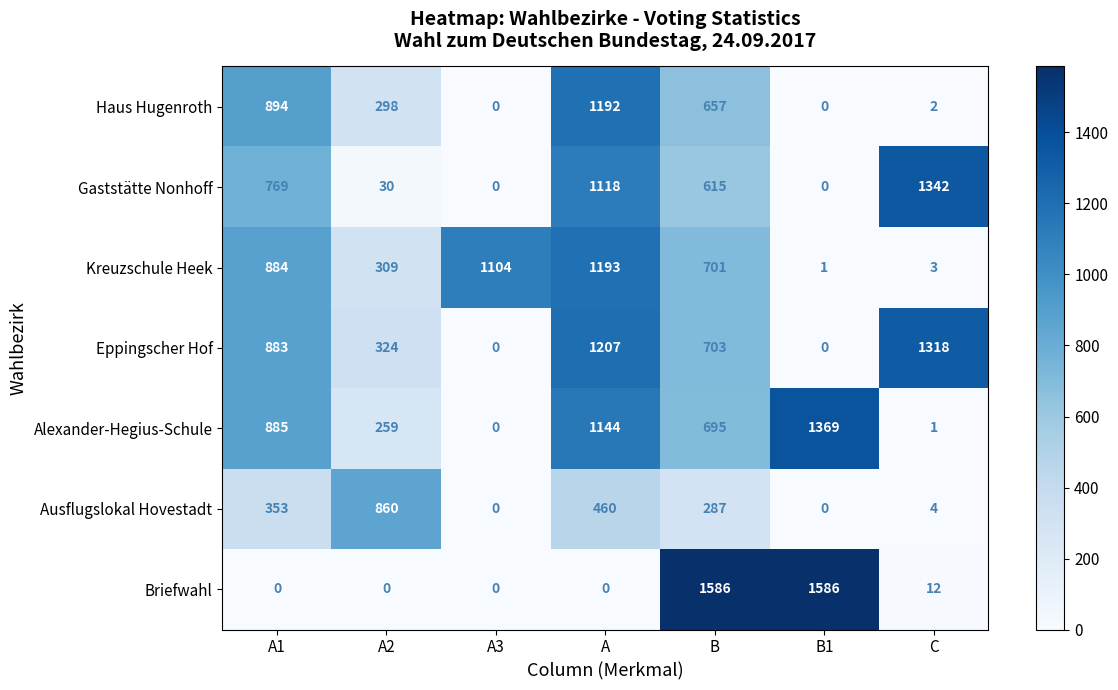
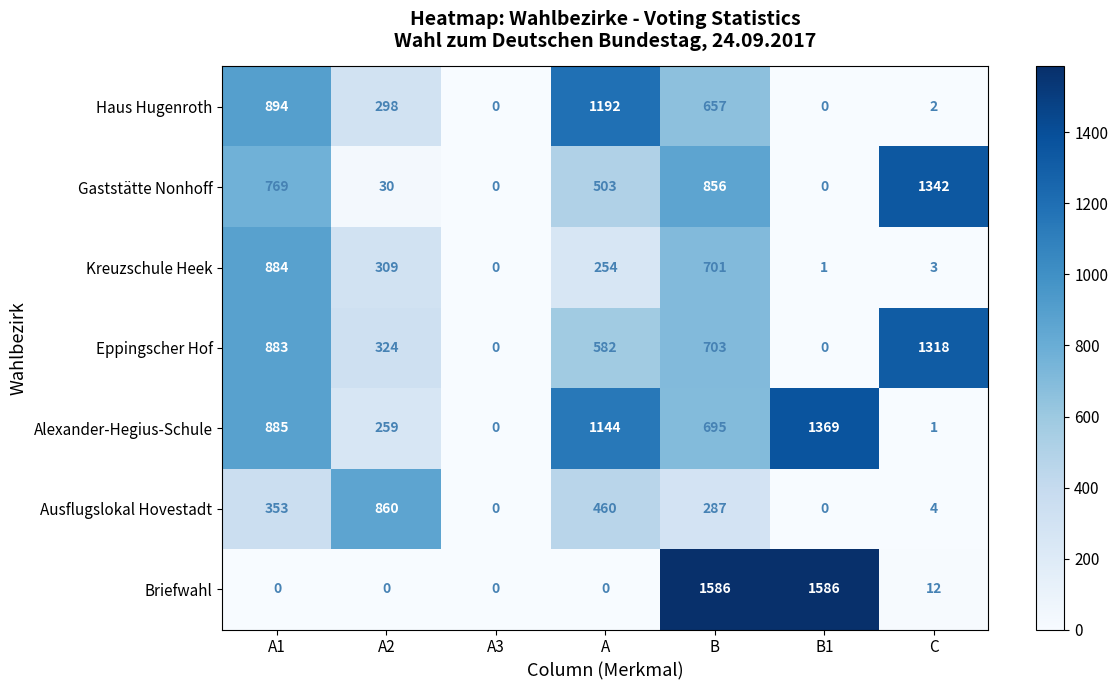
  {
    "Haus Hugenroth": {
      "A1": 894,
      "A2": 298,
      "A3": 0,
      "A": 1192,
      "B": 657,
      "B1": 0,
      "C": 2
    },
    "Gaststätte Nonhoff": {
      "A2": 30,
      "A3": 0,
-     "A": 1118,
-     "B": 615,
+     "A": 503,
+     "B": 856,
      "B1": 0,
      "C": 1342
    },
    "Kreuzschule Heek": {
      "A1": 884,
      "A2": 309,
-     "A3": 1104,
-     "A": 1193,
+     "A3": 0,
+     "A": 254,
      "B": 701,
      "B1": 1,
      "C": 3
    },
    "Eppingscher Hof": {
      "A1": 883,
      "A2": 324,
      "A3": 0,
-     "A": 1207,
+     "A": 582,
      "B": 703,
      "B1": 0,
      "C": 1318
    },
    "Alexander-Hegius-Schule": {
      "A1": 885,
      "A2": 259,
      "A3": 0,
      "A": 1144,
      "B": 695,
      "B1": 1369,
      "C": 1
    },
    "Ausflugslokal Hovestadt": {
      "A1": 353,
      "A2": 860,
      "A3": 0,
      "A": 460,
      "B": 287,
      "B1": 0,
      "C": 4
    },
    "Briefwahl": {
      "A1": 0,
      "A2": 0,
      "A3": 0,
      "A": 0,
      "B": 1586,
      "B1": 1586,
      "C": 12
    }
  }
